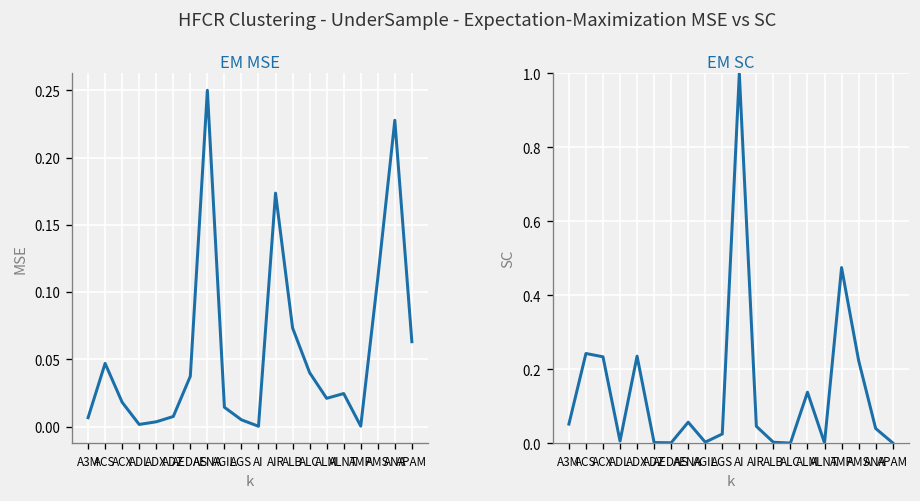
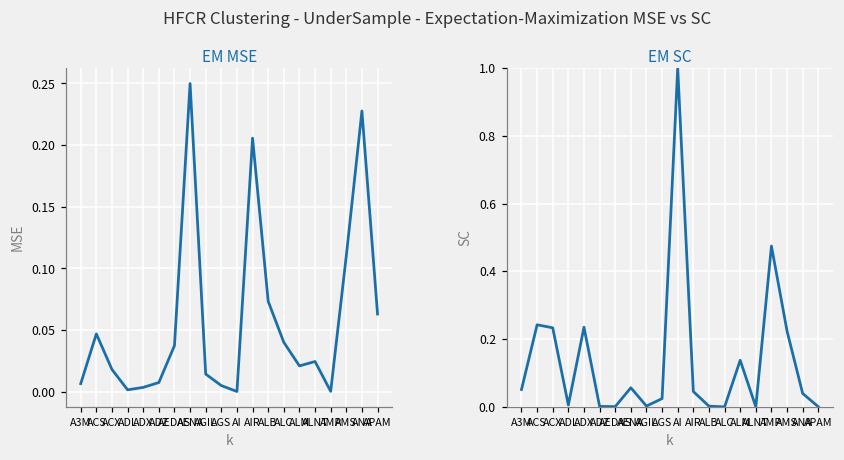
  {
    "EM MSE": {
      "AI": 0.000,
-     "AIR": 0.174
+     "AIR": 0.206
    },
    "EM SC": {
      "AI": 1.00,
      "AIR": 0.05
    }
  }
